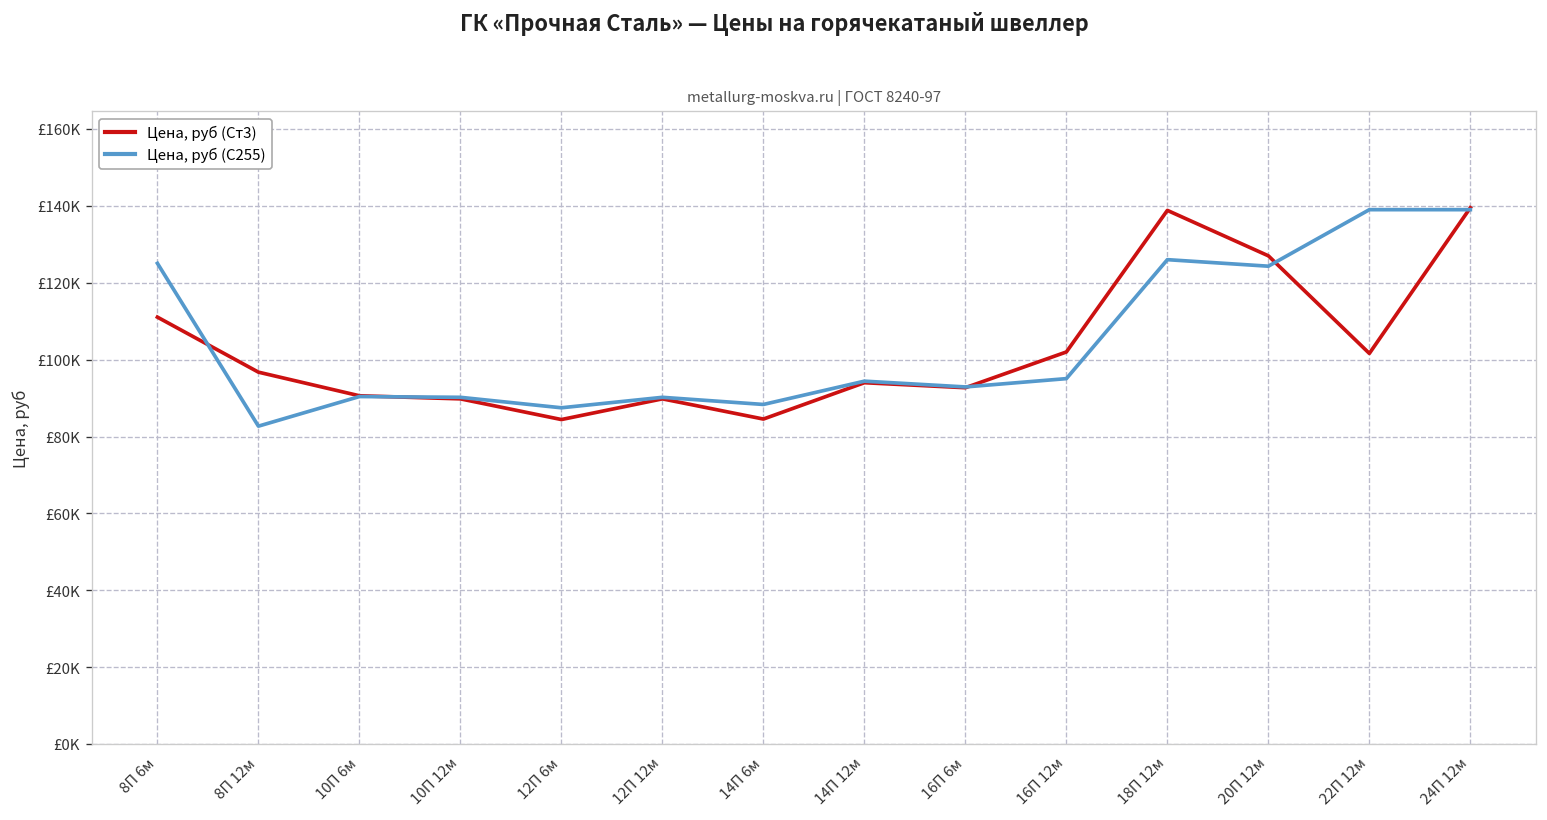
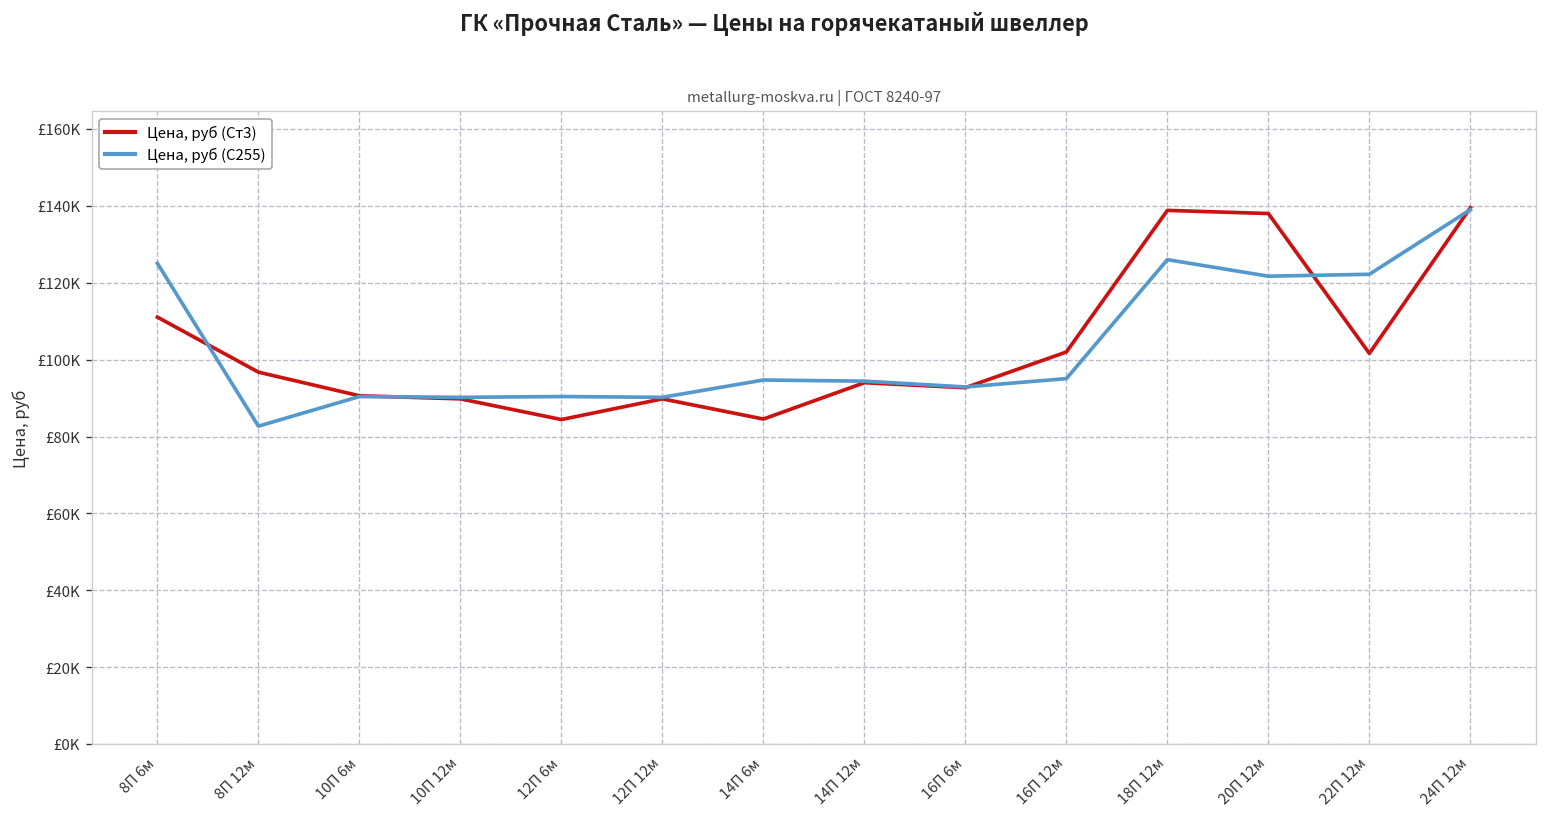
  {
    "Цена, руб (Ст3)": {
      "8П 6м": "£111000",
      "8П 12м": "£97000",
      "12П 6м": "£84000",
      "14П 6м": "£85000",
      "16П 12м": "£102000",
      "18П 12м": "£139000",
-     "20П 12м": "£127000",
+     "20П 12м": "£138000",
      "22П 12м": "£102000"
    },
    "Цена, руб (С255)": {
      "8П 6м": "£125000",
      "8П 12м": "£83000",
-     "12П 6м": "£87000",
-     "14П 6м": "£88000",
+     "12П 6м": "£90000",
+     "14П 6м": "£95000",
      "16П 12м": "£95000",
      "18П 12м": "£126000",
-     "20П 12м": "£124000",
-     "22П 12м": "£139000"
+     "20П 12м": "£122000",
+     "22П 12м": "£122000"
    }
  }
